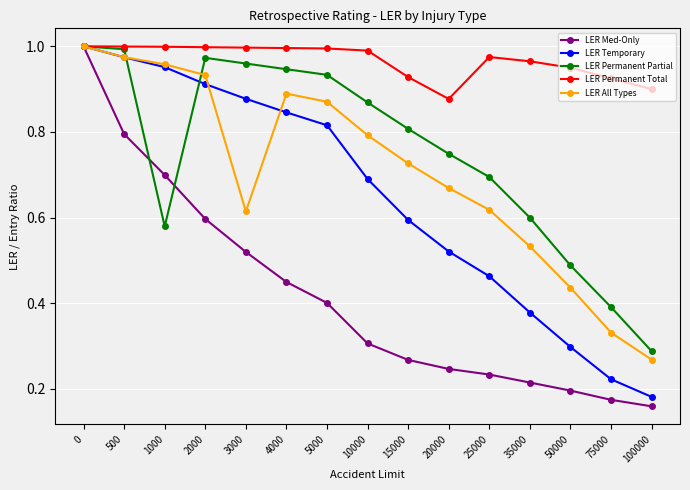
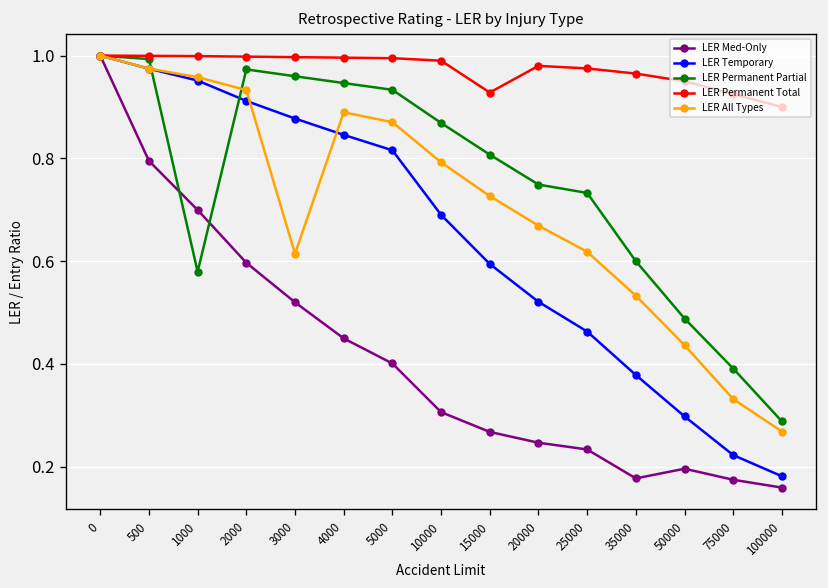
  {
    "LER Med-Only": {
      "500": 0.80,
      "1000": 0.70,
      "2000": 0.60,
      "3000": 0.52,
      "4000": 0.45,
      "5000": 0.40,
      "10000": 0.31,
      "15000": 0.27,
      "20000": 0.25,
      "25000": 0.23,
-     "35000": 0.21,
+     "35000": 0.18,
      "50000": 0.20,
      "75000": 0.17,
      "100000": 0.16
    },
    "LER Temporary": {
      "1000": 0.95,
      "2000": 0.91,
      "3000": 0.88,
      "4000": 0.85,
      "5000": 0.82,
      "10000": 0.69,
      "15000": 0.59,
      "20000": 0.52,
      "25000": 0.46,
      "35000": 0.38,
      "50000": 0.30,
      "75000": 0.22,
      "100000": 0.18
    },
    "LER Permanent Partial": {
      "500": 0.99,
      "1000": 0.58,
      "2000": 0.97,
      "3000": 0.96,
      "4000": 0.95,
      "5000": 0.93,
      "10000": 0.87,
      "15000": 0.81,
      "20000": 0.75,
-     "25000": 0.69,
+     "25000": 0.73,
      "35000": 0.60,
      "50000": 0.49,
      "75000": 0.39,
      "100000": 0.29
    },
    "LER Permanent Total": {
      "500": 1.00,
      "1000": 1.00,
      "2000": 1.00,
      "3000": 1.00,
      "4000": 1.00,
      "5000": 1.00,
      "10000": 0.99,
      "15000": 0.93,
-     "20000": 0.88,
+     "20000": 0.98,
      "25000": 0.98,
      "35000": 0.97
    },
    "LER All Types": {
      "1000": 0.96,
      "2000": 0.93,
      "3000": 0.61,
      "4000": 0.89,
      "5000": 0.87,
      "10000": 0.79,
      "15000": 0.73,
      "20000": 0.67,
      "25000": 0.62,
      "35000": 0.53,
      "50000": 0.44,
      "75000": 0.33,
      "100000": 0.27
    }
  }
